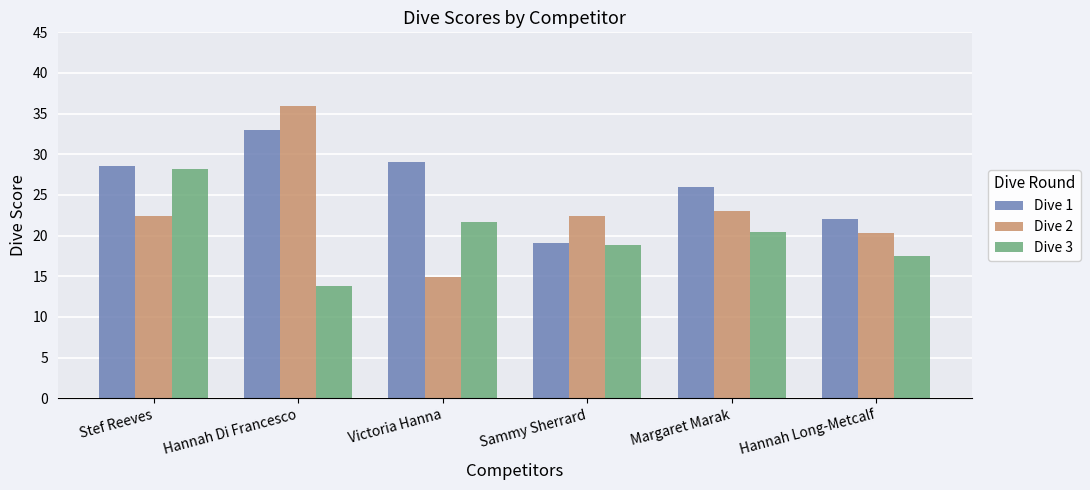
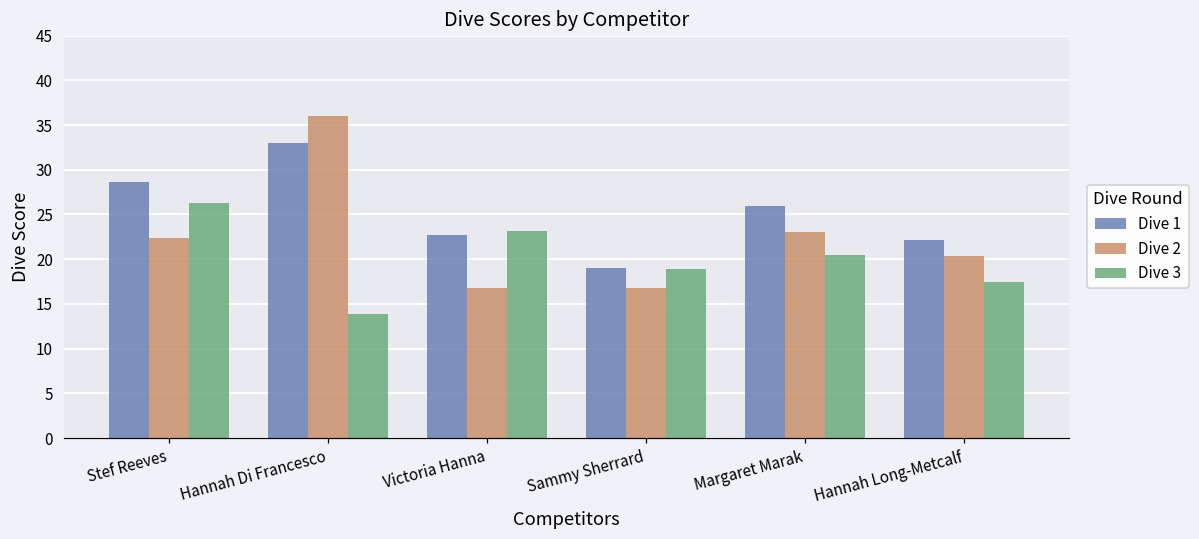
  {
    "Dive 1": {
      "Stef Reeves": 29,
      "Hannah Di Francesco": 33,
-     "Victoria Hanna": 29,
+     "Victoria Hanna": 23,
      "Sammy Sherrard": 19,
      "Margaret Marak": 26,
      "Hannah Long-Metcalf": 22
    },
    "Dive 2": {
      "Stef Reeves": 22,
      "Hannah Di Francesco": 36,
-     "Victoria Hanna": 15,
-     "Sammy Sherrard": 22,
+     "Victoria Hanna": 17,
+     "Sammy Sherrard": 17,
      "Margaret Marak": 23,
      "Hannah Long-Metcalf": 20
    },
    "Dive 3": {
-     "Stef Reeves": 28,
+     "Stef Reeves": 26,
      "Hannah Di Francesco": 14,
-     "Victoria Hanna": 22,
+     "Victoria Hanna": 23,
      "Sammy Sherrard": 19,
      "Margaret Marak": 21,
      "Hannah Long-Metcalf": 18
    }
  }
